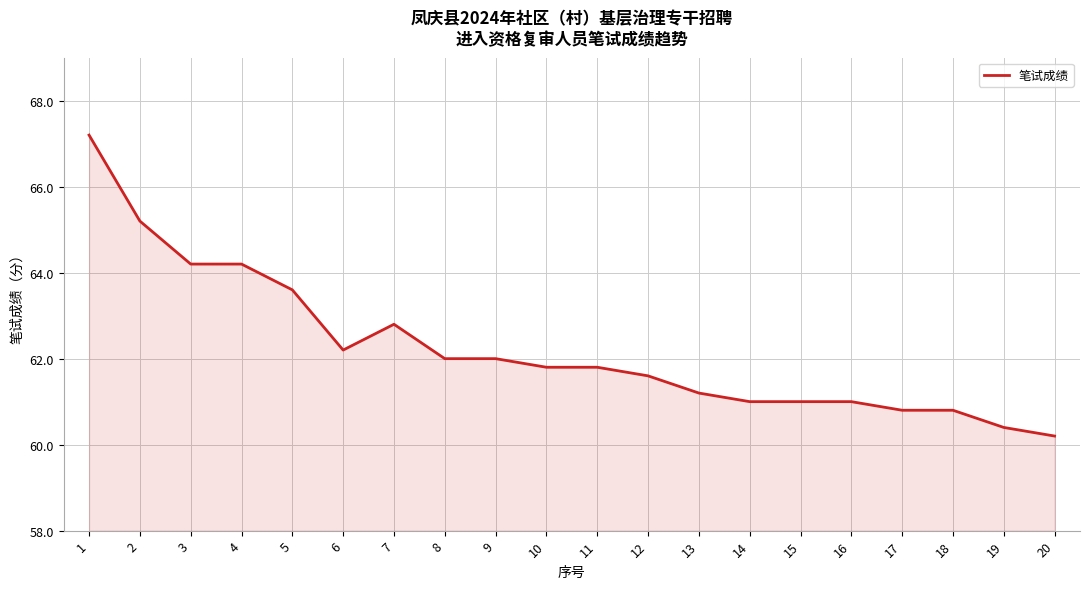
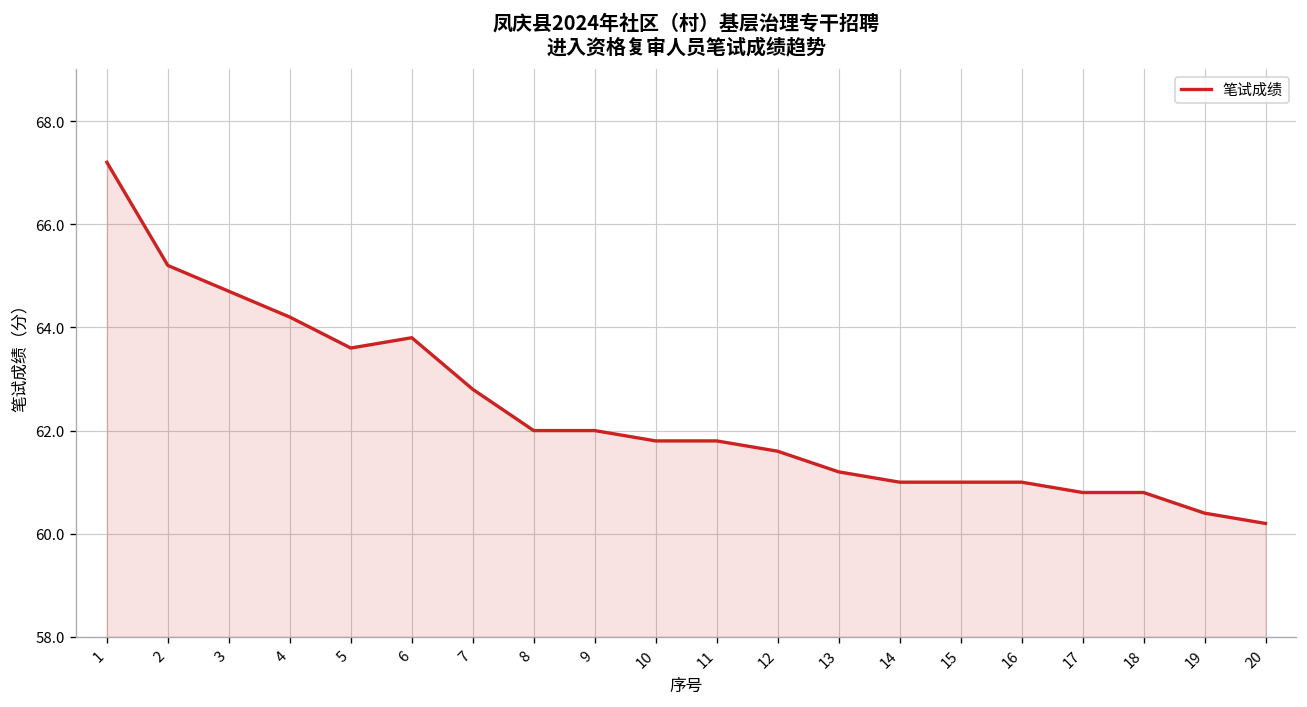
  {
    "1": 67.2,
    "2": 65.2,
-   "3": 64.2,
+   "3": 64.7,
    "4": 64.2,
    "5": 63.6,
-   "6": 62.2,
+   "6": 63.8,
    "7": 62.8,
    "8": 62.0,
    "9": 62.0,
    "10": 61.8,
    "11": 61.8,
    "12": 61.6,
    "13": 61.2,
    "14": 61.0,
    "15": 61.0,
    "16": 61.0,
    "17": 60.8,
    "18": 60.8,
    "19": 60.4,
    "20": 60.2
  }
